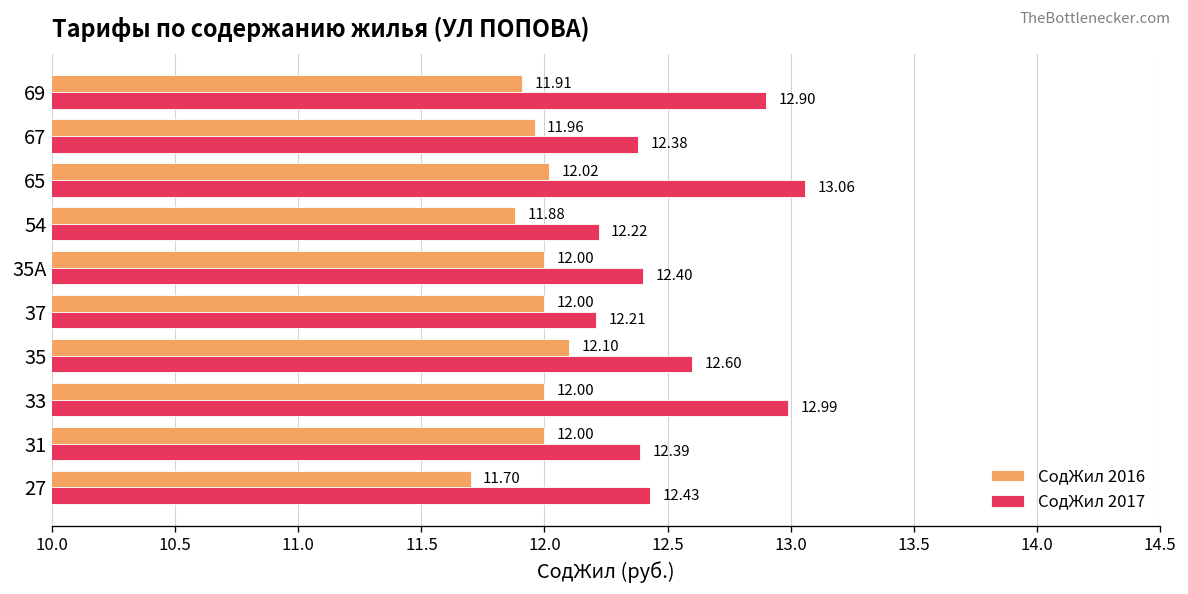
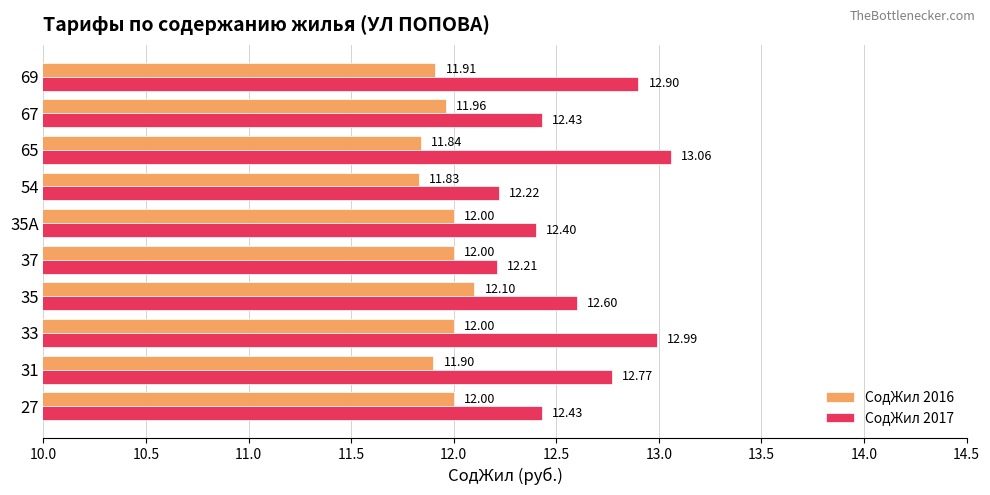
  {
    "СодЖил 2016": {
      "69": 11.91,
      "67": 11.96,
-     "65": 12.02,
-     "54": 11.88,
+     "65": 11.84,
+     "54": 11.83,
      "35А": 12.00,
      "37": 12.00,
      "35": 12.10,
      "33": 12.00,
-     "31": 12.00,
-     "27": 11.70
+     "31": 11.90,
+     "27": 12.00
    },
    "СодЖил 2017": {
      "69": 12.90,
-     "67": 12.38,
+     "67": 12.43,
      "65": 13.06,
      "54": 12.22,
      "35А": 12.40,
      "37": 12.21,
      "35": 12.60,
      "33": 12.99,
-     "31": 12.39,
+     "31": 12.77,
      "27": 12.43
    }
  }
